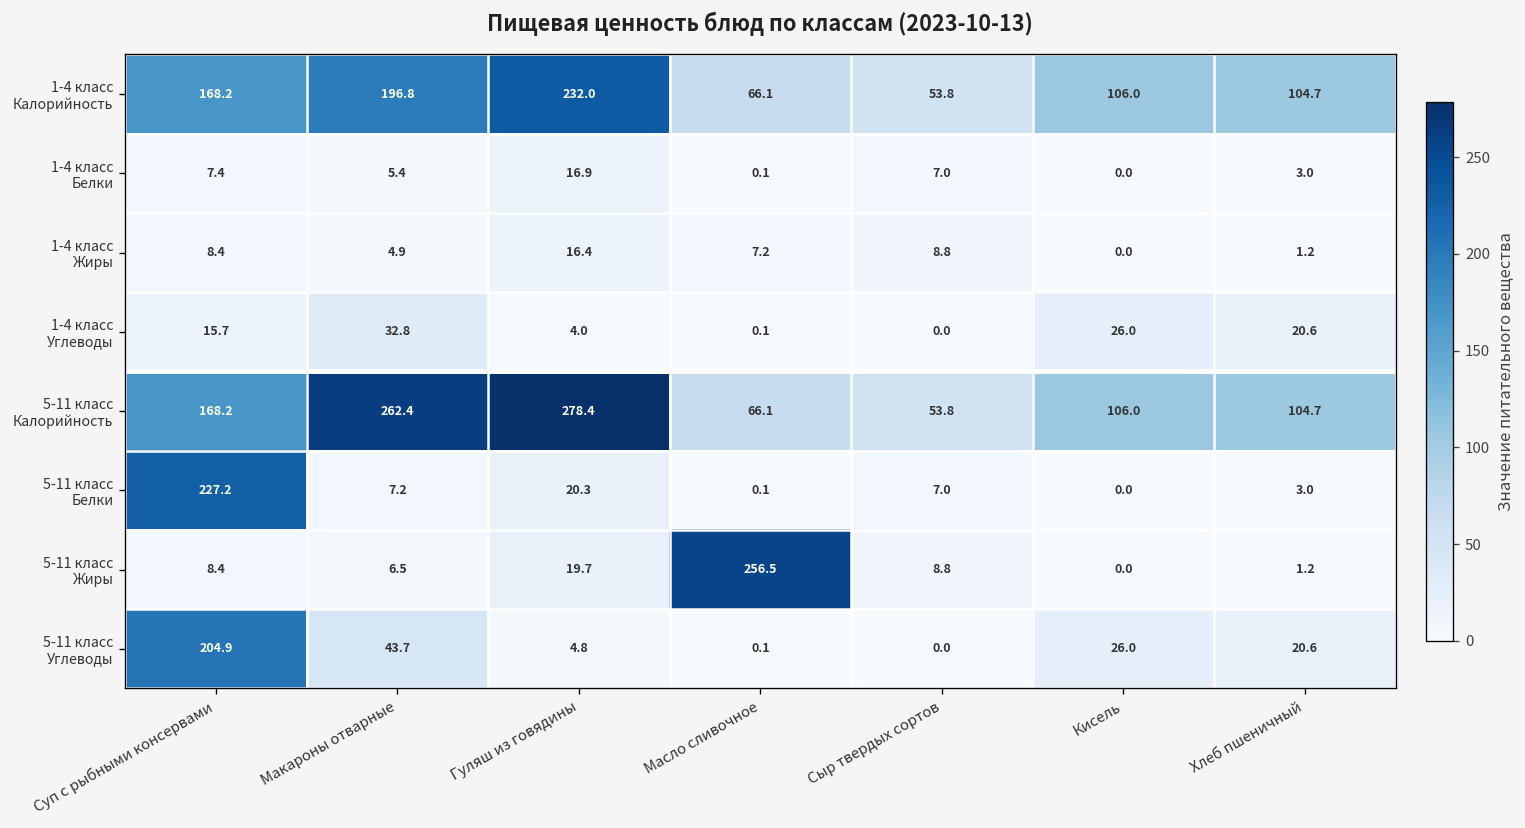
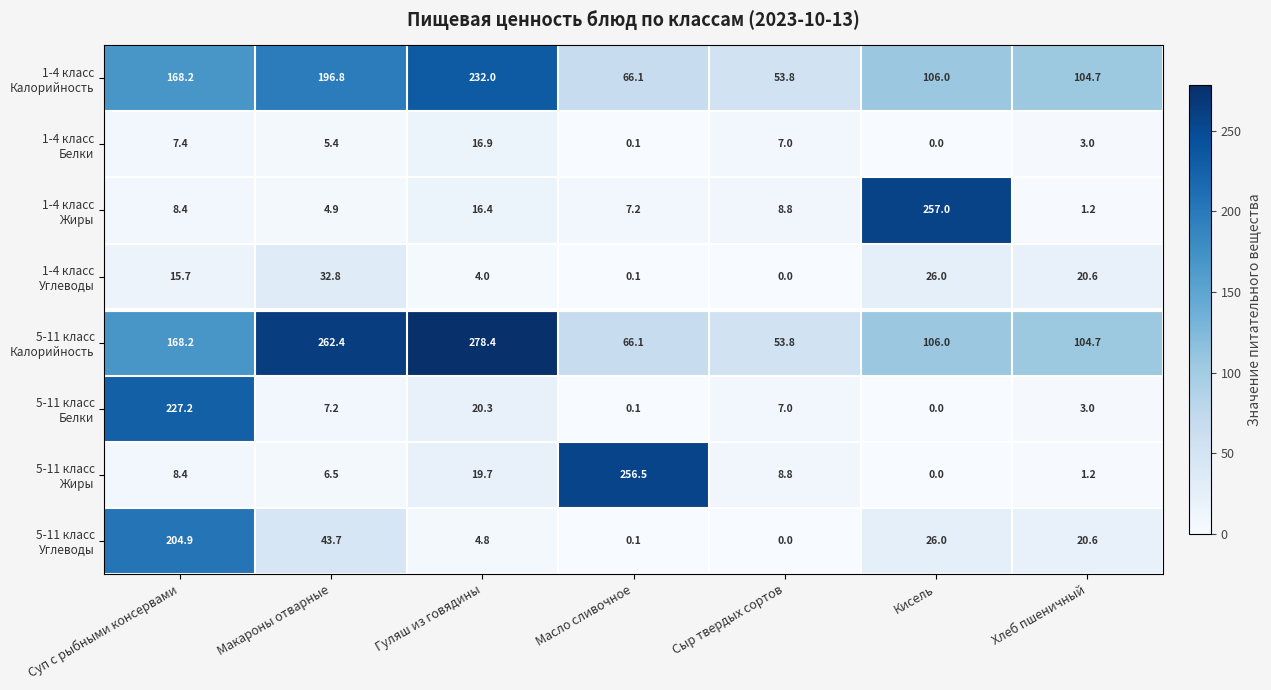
  {
    "1-4 класс Калорийность": {
      "Суп с рыбными консервами": 168.2,
      "Макароны отварные": 196.8,
      "Гуляш из говядины": 232.0,
      "Масло сливочное": 66.1,
      "Сыр твердых сортов": 53.8,
      "Кисель": 106.0,
      "Хлеб пшеничный": 104.7
    },
    "1-4 класс Белки": {
      "Суп с рыбными консервами": 7.4,
      "Макароны отварные": 5.4,
      "Гуляш из говядины": 16.9,
      "Масло сливочное": 0.1,
      "Сыр твердых сортов": 7.0,
      "Кисель": 0.0,
      "Хлеб пшеничный": 3.0
    },
    "1-4 класс Жиры": {
      "Суп с рыбными консервами": 8.4,
      "Макароны отварные": 4.9,
      "Гуляш из говядины": 16.4,
      "Масло сливочное": 7.2,
      "Сыр твердых сортов": 8.8,
-     "Кисель": 0.0,
+     "Кисель": 257.0,
      "Хлеб пшеничный": 1.2
    },
    "1-4 класс Углеводы": {
      "Суп с рыбными консервами": 15.7,
      "Макароны отварные": 32.8,
      "Гуляш из говядины": 4.0,
      "Масло сливочное": 0.1,
      "Сыр твердых сортов": 0.0,
      "Кисель": 26.0,
      "Хлеб пшеничный": 20.6
    },
    "5-11 класс Калорийность": {
      "Суп с рыбными консервами": 168.2,
      "Макароны отварные": 262.4,
      "Гуляш из говядины": 278.4,
      "Масло сливочное": 66.1,
      "Сыр твердых сортов": 53.8,
      "Кисель": 106.0,
      "Хлеб пшеничный": 104.7
    },
    "5-11 класс Белки": {
      "Суп с рыбными консервами": 227.2,
      "Макароны отварные": 7.2,
      "Гуляш из говядины": 20.3,
      "Масло сливочное": 0.1,
      "Сыр твердых сортов": 7.0,
      "Кисель": 0.0,
      "Хлеб пшеничный": 3.0
    },
    "5-11 класс Жиры": {
      "Суп с рыбными консервами": 8.4,
      "Макароны отварные": 6.5,
      "Гуляш из говядины": 19.7,
      "Масло сливочное": 256.5,
      "Сыр твердых сортов": 8.8,
      "Кисель": 0.0,
      "Хлеб пшеничный": 1.2
    },
    "5-11 класс Углеводы": {
      "Суп с рыбными консервами": 204.9,
      "Макароны отварные": 43.7,
      "Гуляш из говядины": 4.8,
      "Масло сливочное": 0.1,
      "Сыр твердых сортов": 0.0,
      "Кисель": 26.0,
      "Хлеб пшеничный": 20.6
    }
  }
